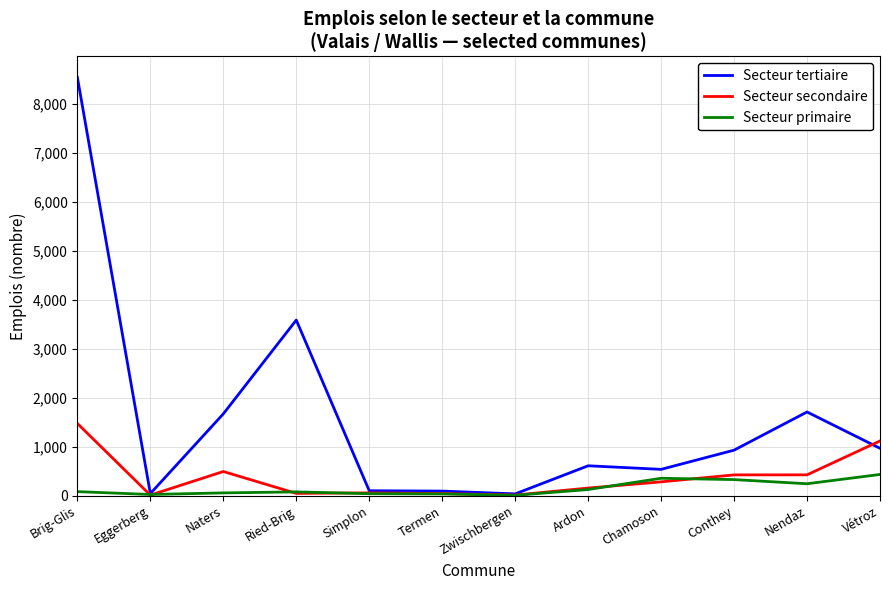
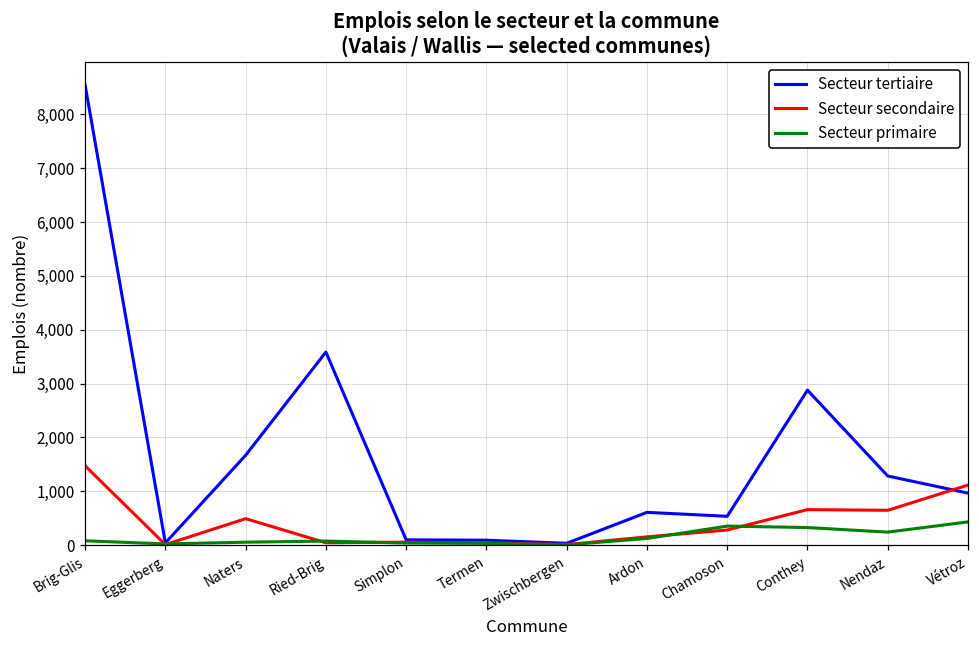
  {
    "Secteur tertiaire": {
      "Brig-Glis": "8,500",
      "Naters": "1,700",
      "Ried-Brig": "3,600",
      "Ardon": "600",
      "Chamoson": "500",
-     "Conthey": "900",
-     "Nendaz": "1,700",
+     "Conthey": "2,900",
+     "Nendaz": "1,300",
      "Vétroz": "1,000"
    },
    "Secteur secondaire": {
      "Brig-Glis": "1,500",
      "Naters": "500",
      "Chamoson": "300",
-     "Conthey": "400",
-     "Nendaz": "400",
+     "Conthey": "700",
+     "Nendaz": "600",
      "Vétroz": "1,100"
    },
    "Secteur primaire": {
      "Brig-Glis": "100",
      "Naters": "100",
      "Chamoson": "400",
      "Conthey": "300",
      "Nendaz": "200",
      "Vétroz": "400"
    }
  }
